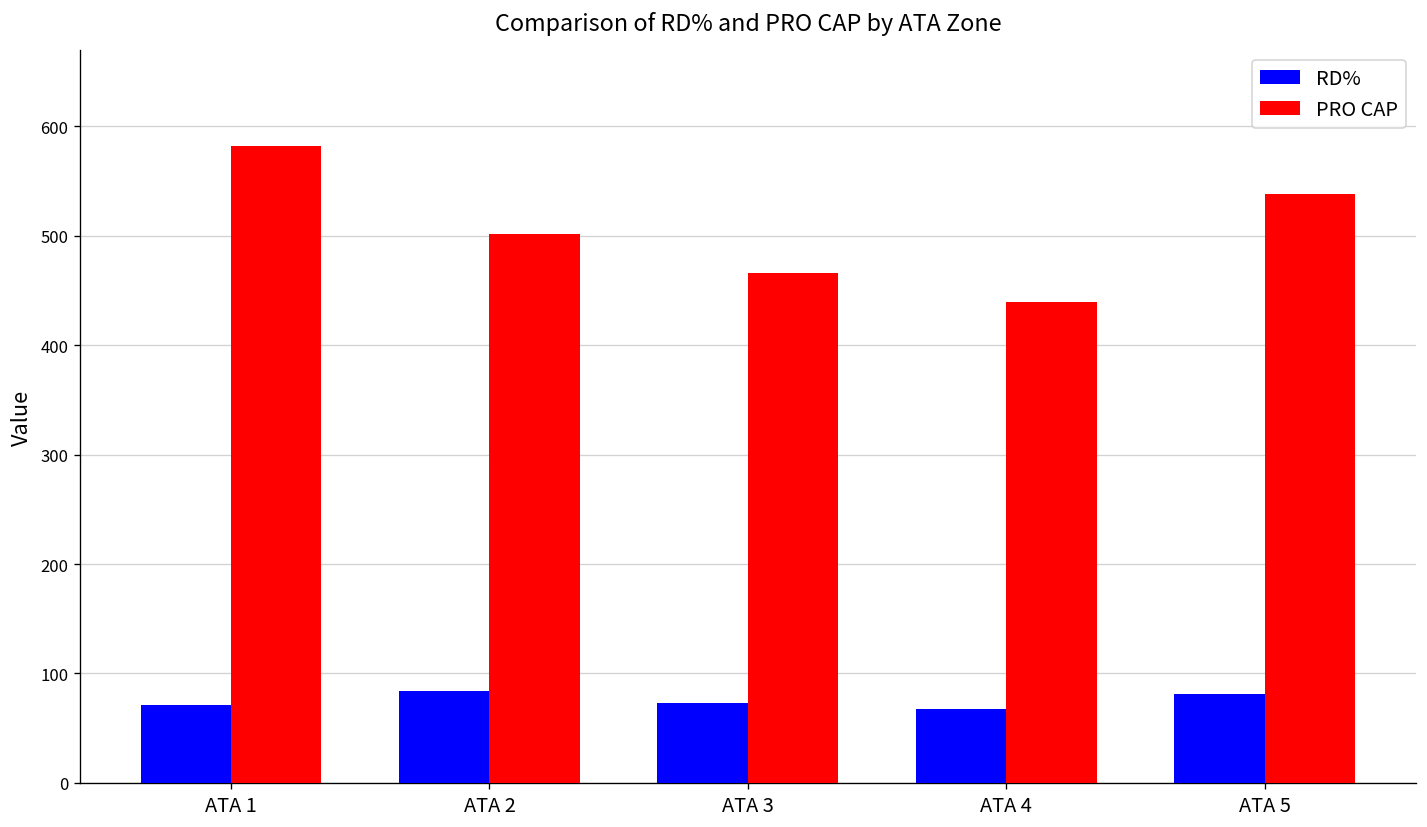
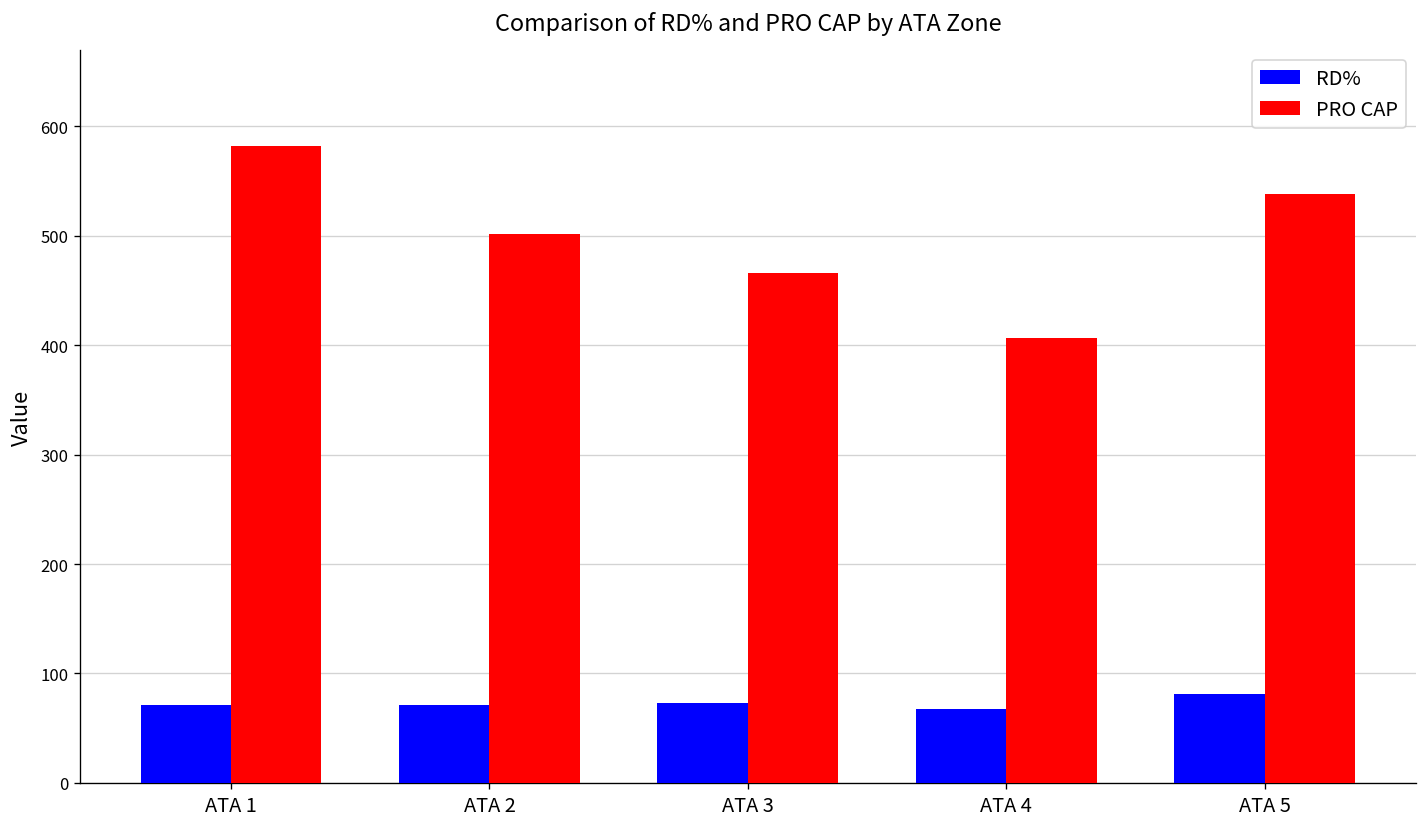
  {
    "RD%": {
      "ATA 1": 70,
-     "ATA 2": 80,
+     "ATA 2": 70,
      "ATA 3": 70,
      "ATA 4": 70,
      "ATA 5": 80
    },
    "PRO CAP": {
      "ATA 1": 580,
      "ATA 2": 500,
      "ATA 3": 470,
-     "ATA 4": 440,
+     "ATA 4": 410,
      "ATA 5": 540
    }
  }
